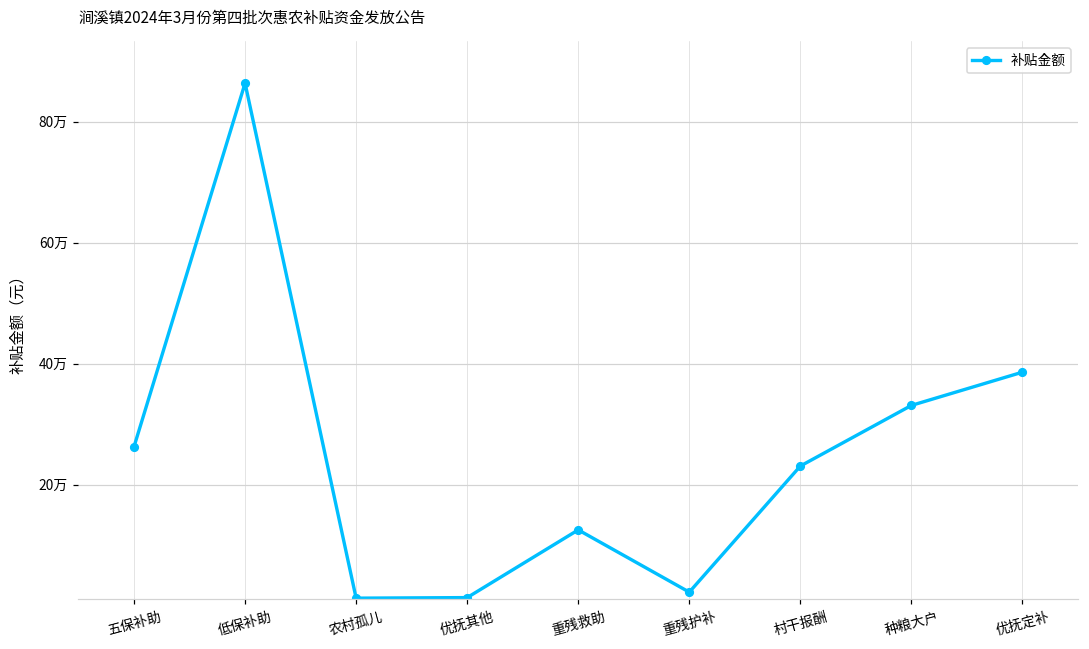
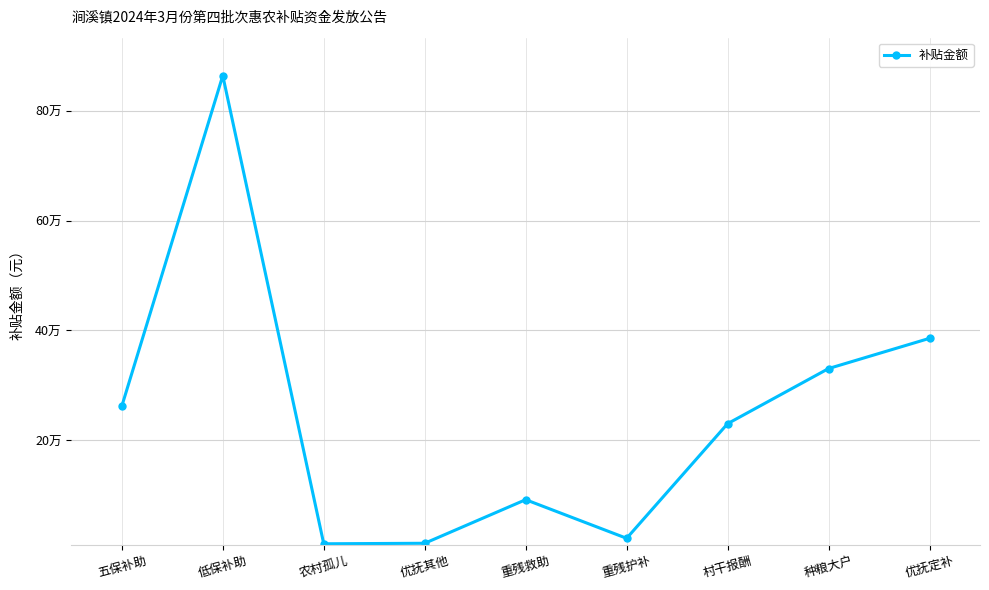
  {
    "五保补助": "26万",
    "低保补助": "86万",
    "农村孤儿": "1万",
    "优抚其他": "1万",
-   "重残救助": "12万",
+   "重残救助": "9万",
    "重残护补": "2万",
    "村干报酬": "23万",
    "种粮大户": "33万",
    "优抚定补": "39万"
  }
